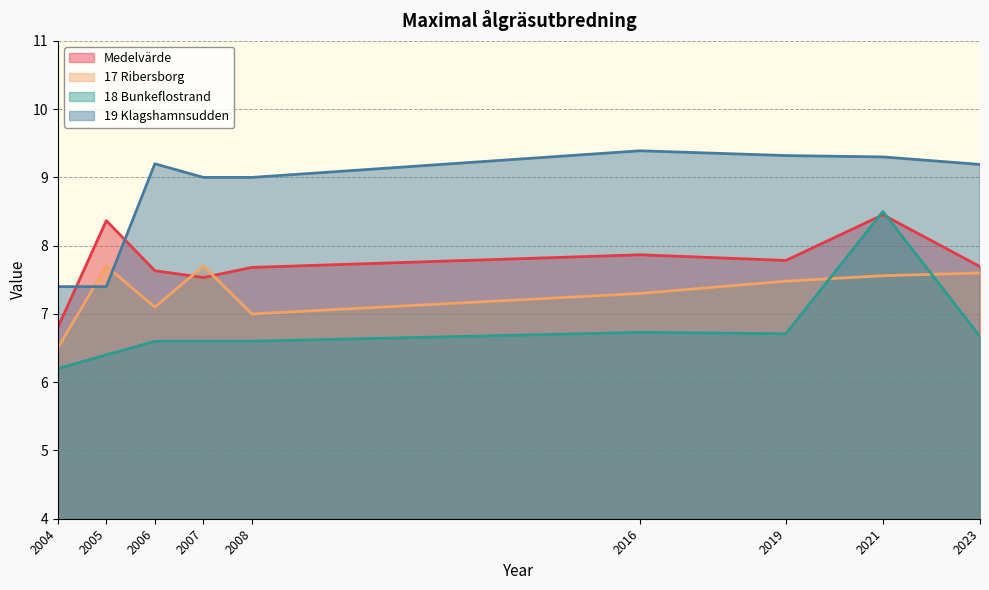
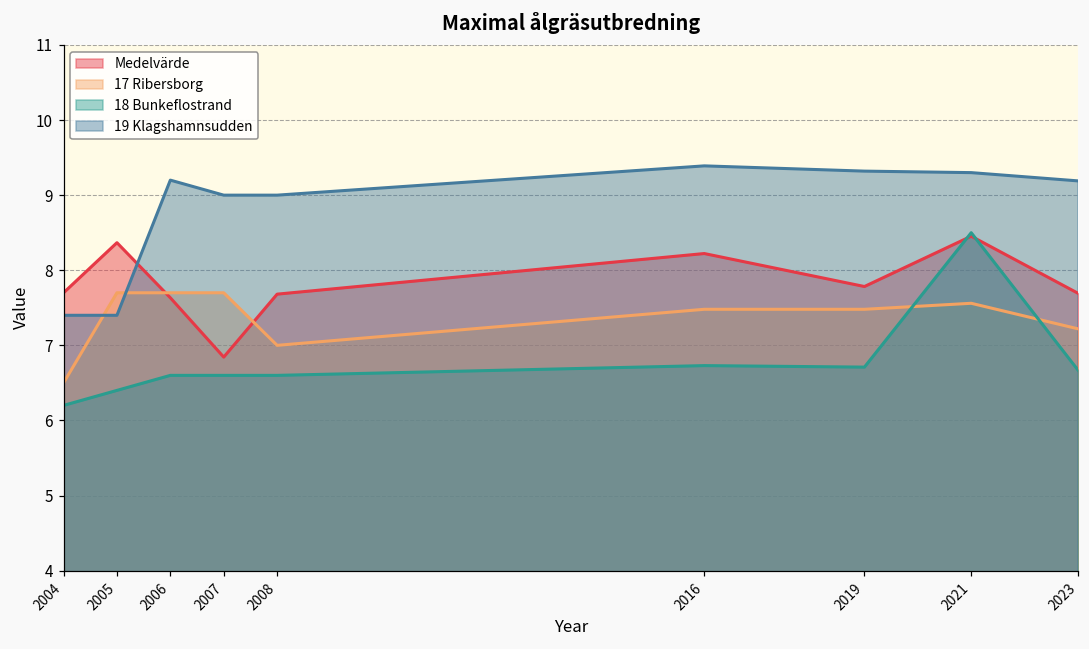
  {
    "Medelvärde": {
-     "2004": 6.8,
+     "2004": 7.7,
      "2005": 8.4,
      "2006": 7.6,
-     "2007": 7.5,
+     "2007": 6.8,
      "2008": 7.7,
-     "2016": 7.9,
+     "2016": 8.2,
      "2019": 7.8,
      "2021": 8.5,
      "2023": 7.7
    },
    "17 Ribersborg": {
      "2004": 6.5,
      "2005": 7.7,
-     "2006": 7.1,
+     "2006": 7.7,
      "2007": 7.7,
      "2008": 7.0,
-     "2016": 7.3,
+     "2016": 7.5,
      "2019": 7.5,
      "2021": 7.6,
-     "2023": 7.6
+     "2023": 7.2
    }
  }
